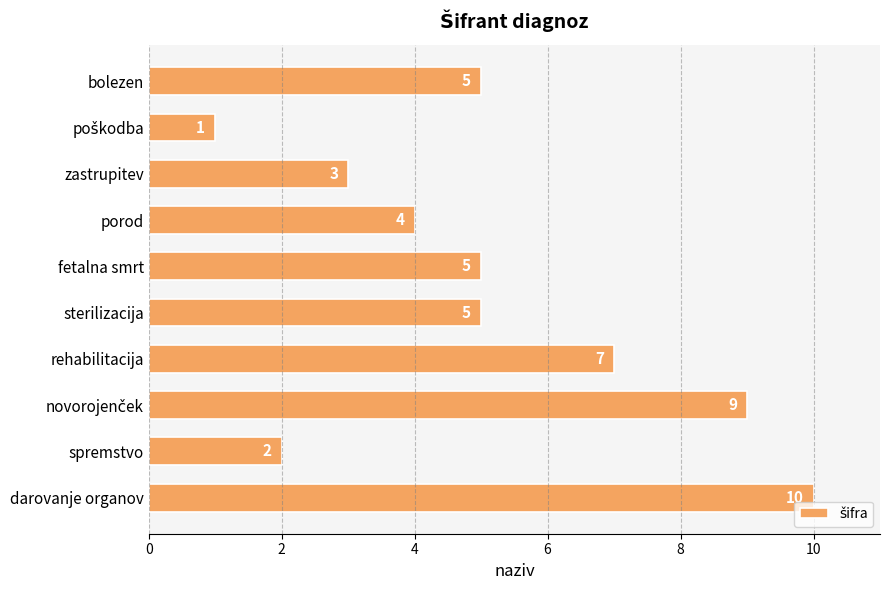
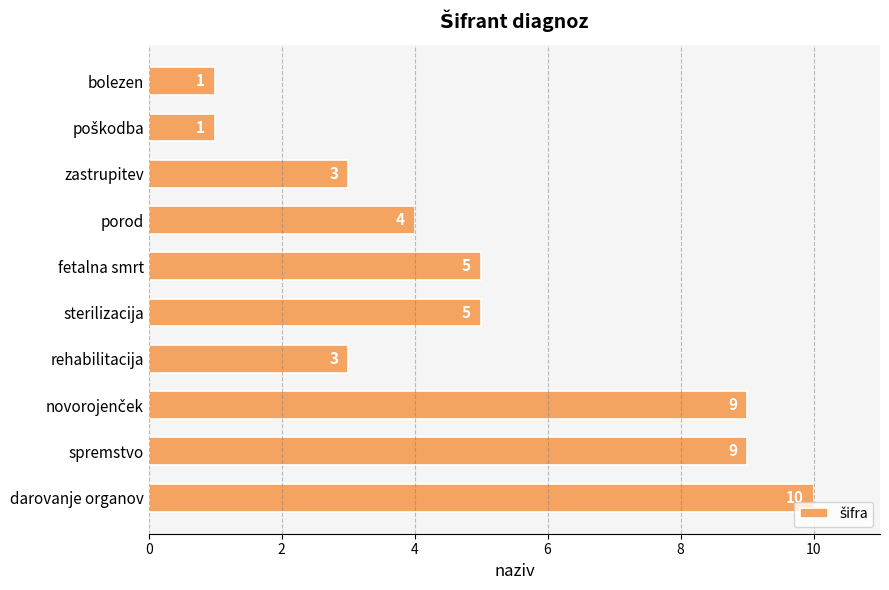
  {
-   "bolezen": 5,
+   "bolezen": 1,
    "poškodba": 1,
    "zastrupitev": 3,
    "porod": 4,
    "fetalna smrt": 5,
    "sterilizacija": 5,
-   "rehabilitacija": 7,
+   "rehabilitacija": 3,
    "novorojenček": 9,
-   "spremstvo": 2
+   "spremstvo": 9
  }
